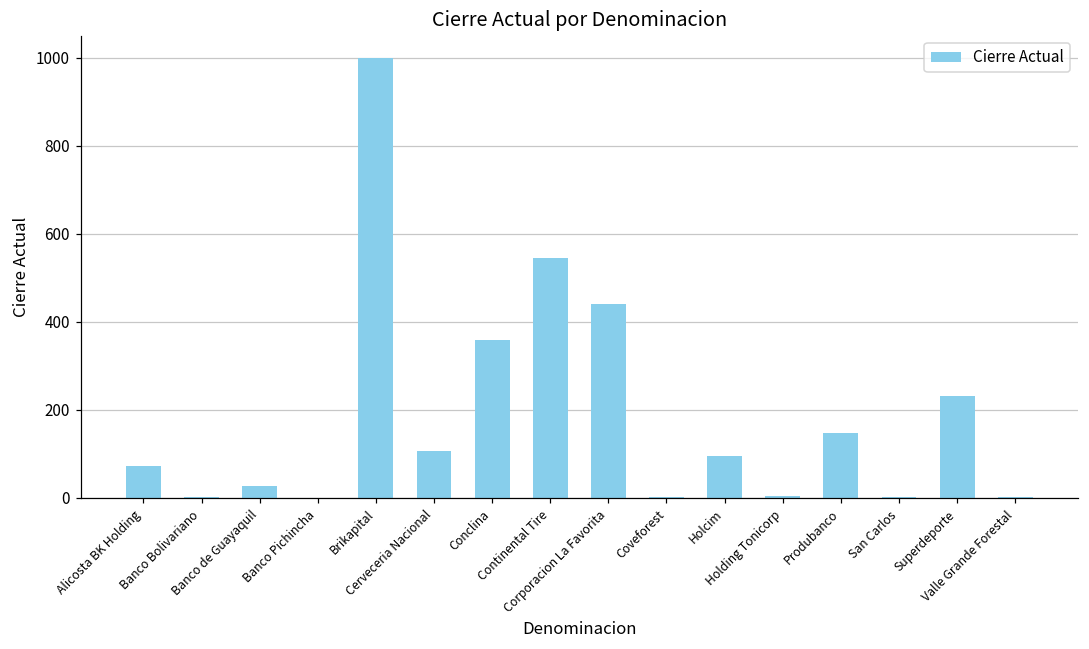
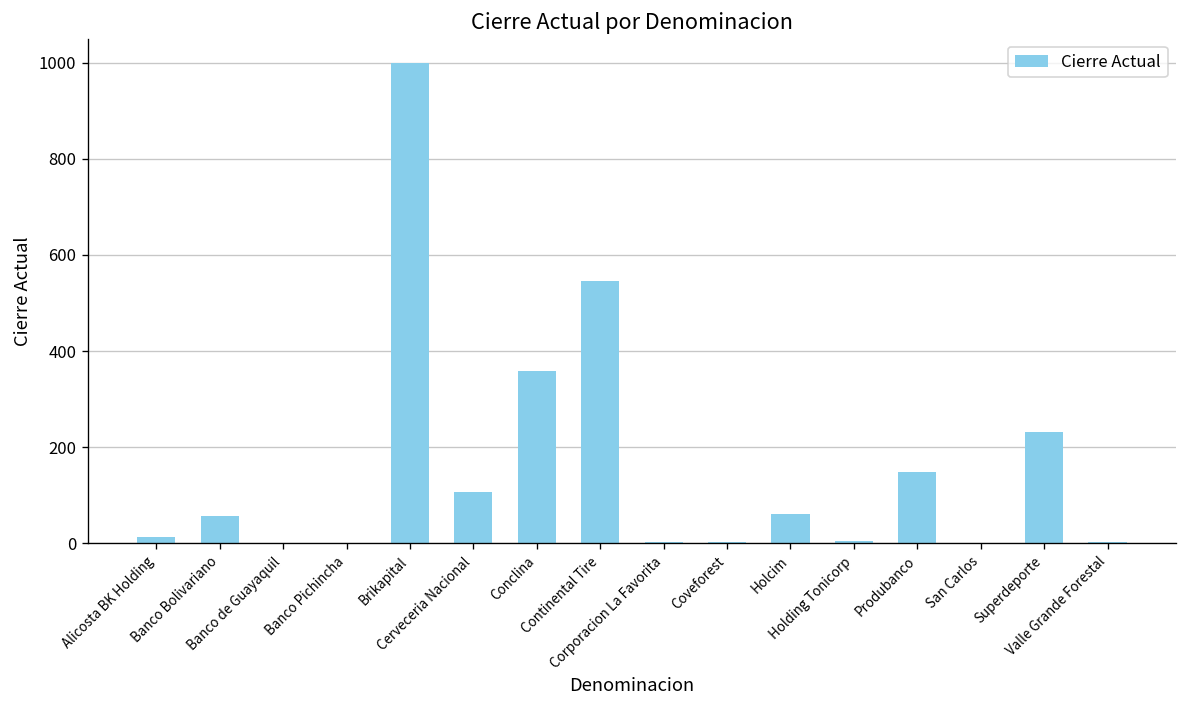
  {
-   "Alicosta BK Holding": 70,
-   "Banco Bolivariano": 0,
-   "Banco de Guayaquil": 30,
+   "Alicosta BK Holding": 10,
+   "Banco Bolivariano": 60,
+   "Banco de Guayaquil": 0,
    "Brikapital": 1000,
    "Cerveceria Nacional": 110,
    "Conclina": 360,
    "Continental Tire": 550,
-   "Corporacion La Favorita": 440,
-   "Holcim": 90,
+   "Corporacion La Favorita": 0,
+   "Holcim": 60,
    "Produbanco": 150,
    "Superdeporte": 230
  }
